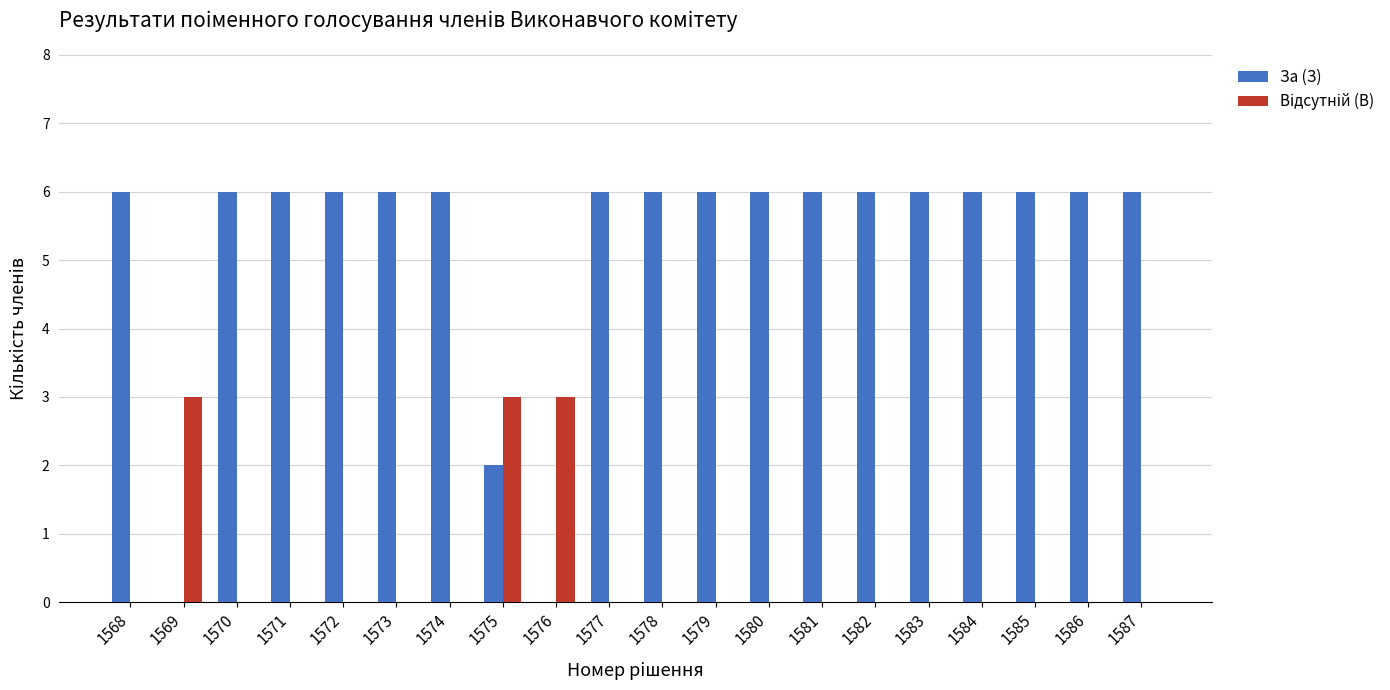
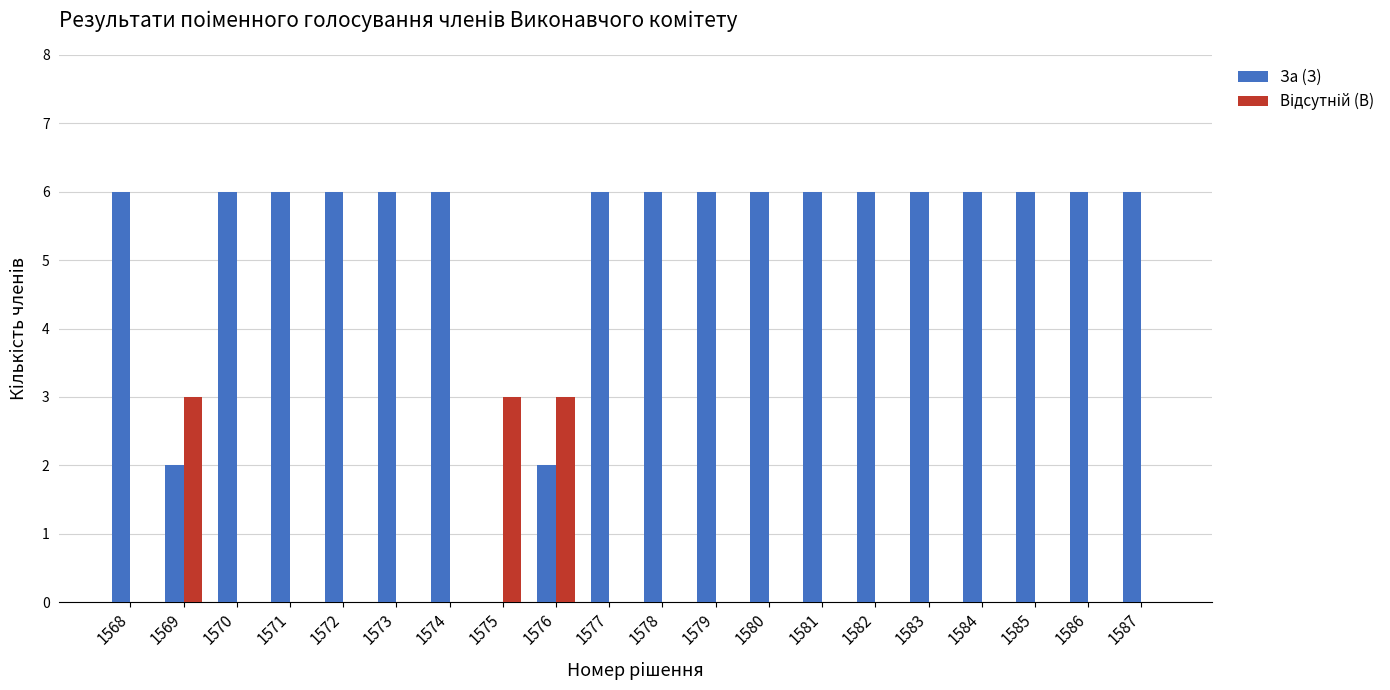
  {
    "За (З)": {
      "1568": 6,
-     "1569": 0,
+     "1569": 2,
      "1570": 6,
      "1571": 6,
      "1572": 6,
      "1573": 6,
      "1574": 6,
-     "1575": 2,
-     "1576": 0,
+     "1575": 0,
+     "1576": 2,
      "1577": 6,
      "1578": 6,
      "1579": 6,
      "1580": 6,
      "1581": 6,
      "1582": 6,
      "1583": 6,
      "1584": 6,
      "1585": 6,
      "1586": 6,
      "1587": 6
    },
    "Відсутній (В)": {
      "1568": 0,
      "1569": 3,
      "1570": 0,
      "1571": 0,
      "1572": 0,
      "1573": 0,
      "1574": 0,
      "1575": 3,
      "1576": 3,
      "1577": 0,
      "1578": 0,
      "1579": 0,
      "1580": 0,
      "1581": 0,
      "1582": 0,
      "1583": 0,
      "1584": 0,
      "1585": 0,
      "1586": 0,
      "1587": 0
    }
  }
